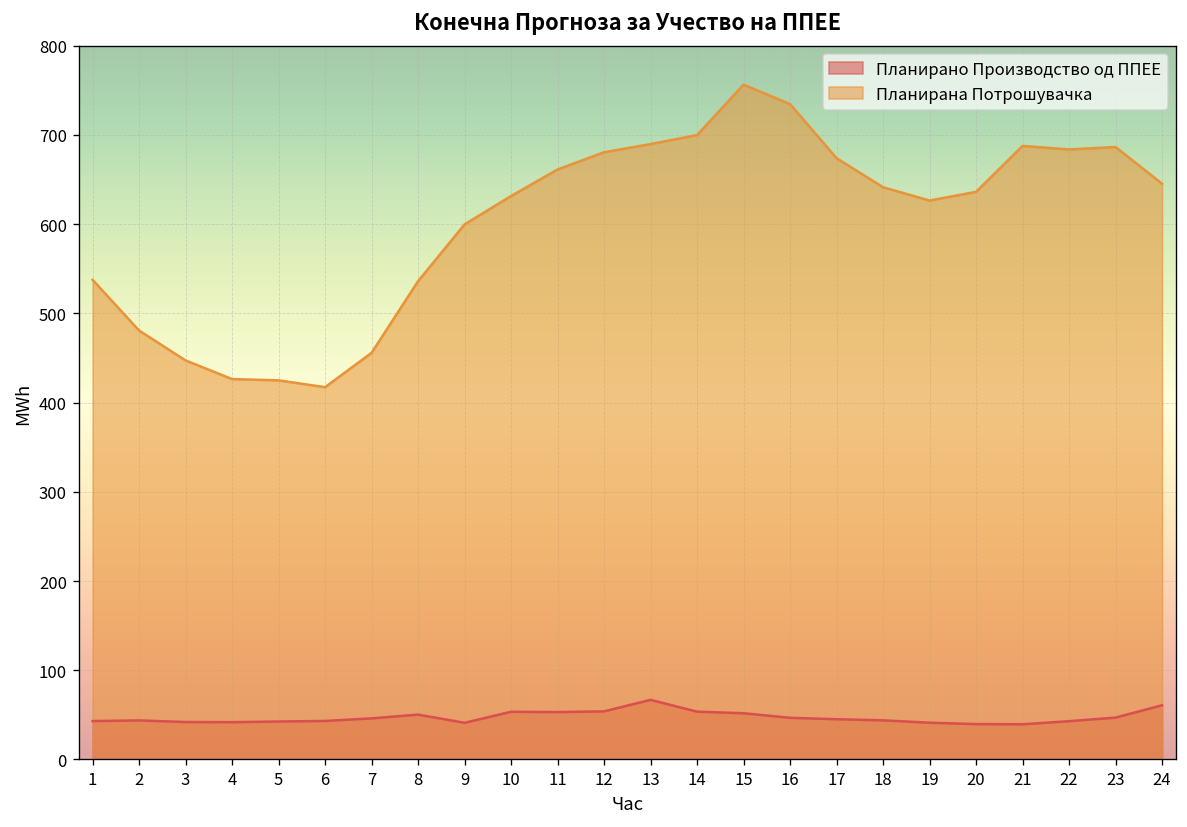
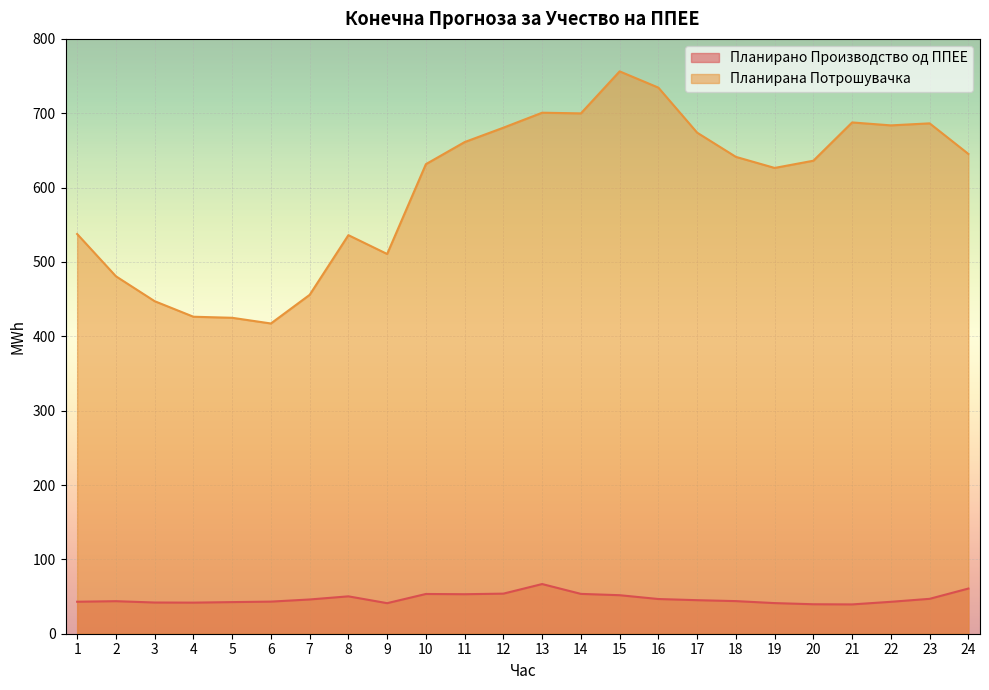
  {
    "Планирано Производство од ППЕЕ": {
      "1": 40,
      "2": 40,
      "3": 40,
      "4": 40,
      "5": 40,
      "6": 40,
      "7": 50,
      "8": 50,
      "9": 40,
      "10": 50,
      "11": 50,
      "12": 50,
      "13": 70,
      "14": 50,
      "15": 50,
      "16": 50,
      "17": 50,
      "18": 40,
      "19": 40,
      "20": 40,
      "21": 40,
      "22": 40,
      "23": 50,
      "24": 60
    },
    "Планирана Потрошувачка": {
      "1": 540,
      "2": 480,
      "3": 450,
      "4": 430,
      "5": 420,
      "6": 420,
      "7": 460,
      "8": 540,
-     "9": 600,
+     "9": 510,
      "10": 630,
      "11": 660,
      "12": 680,
-     "13": 690,
+     "13": 700,
      "14": 700,
      "15": 760,
      "16": 730,
      "17": 670,
      "18": 640,
      "19": 630,
      "20": 640,
      "21": 690,
      "22": 680,
      "23": 690,
      "24": 650
    }
  }
